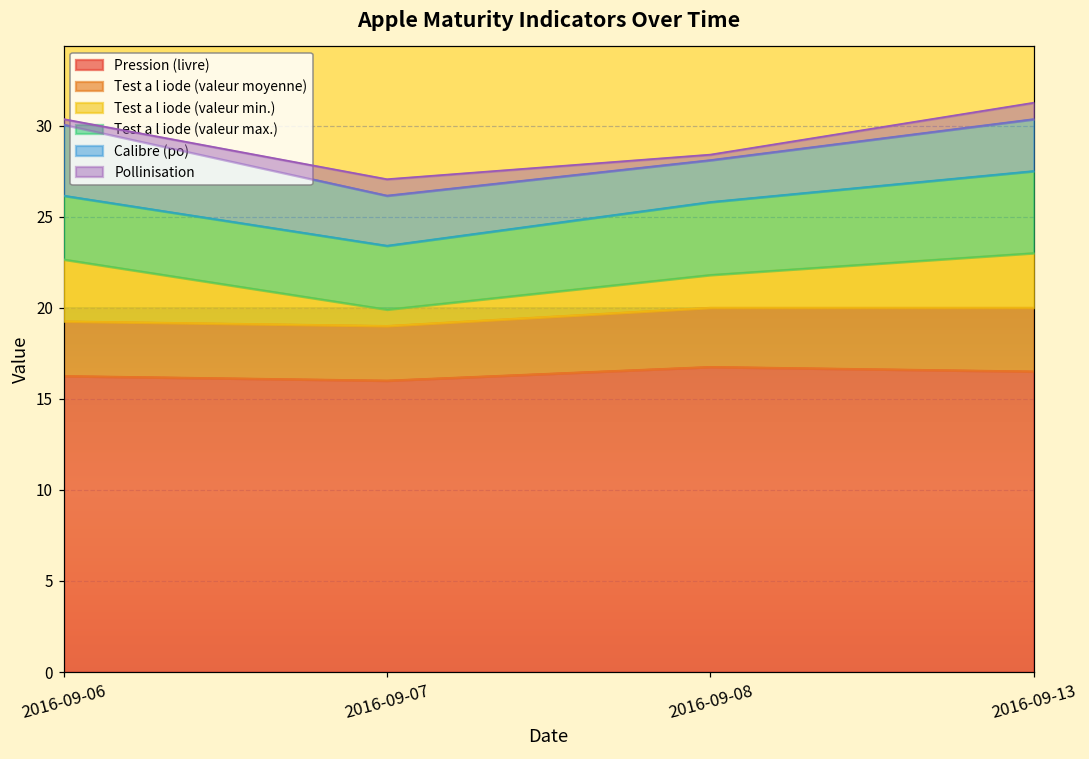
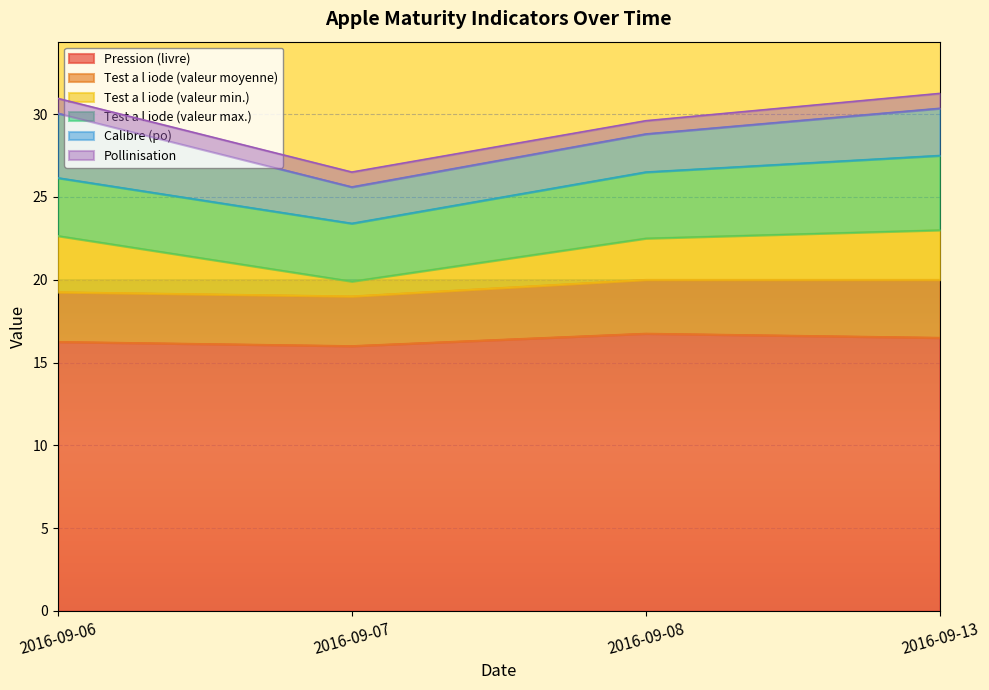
  {
    "Test a l iode (valeur min.)": {
      "2016-09-06": 3.4,
      "2016-09-07": 0.9,
-     "2016-09-08": 1.8,
+     "2016-09-08": 2.5,
      "2016-09-13": 3.0
    },
    "Test a l iode (valeur max.)": {
      "2016-09-06": 3.5,
      "2016-09-07": 3.5,
      "2016-09-08": 4.0,
      "2016-09-13": 4.5
    },
    "Calibre (po)": {
      "2016-09-06": 3.9,
-     "2016-09-07": 2.8,
+     "2016-09-07": 2.2,
      "2016-09-08": 2.3,
      "2016-09-13": 2.9
    },
    "Pollinisation": {
-     "2016-09-06": 0.3,
+     "2016-09-06": 0.9,
      "2016-09-07": 0.9,
-     "2016-09-08": 0.3,
+     "2016-09-08": 0.8,
      "2016-09-13": 0.9
    }
  }
